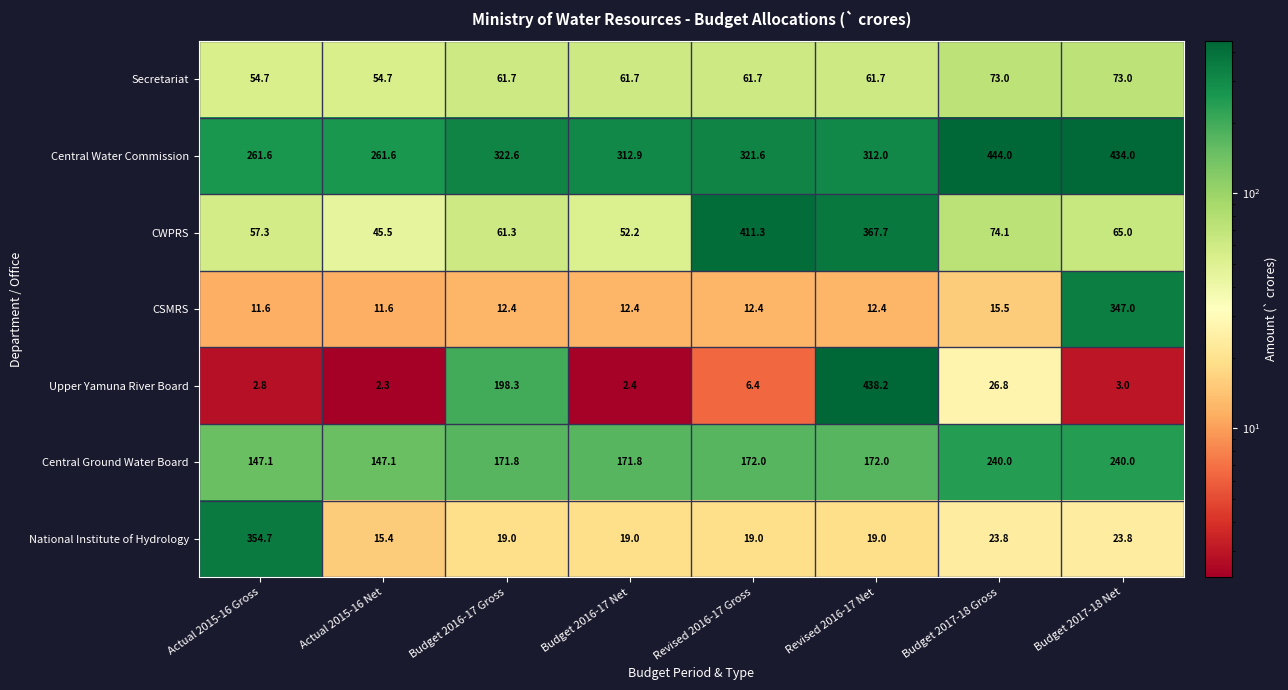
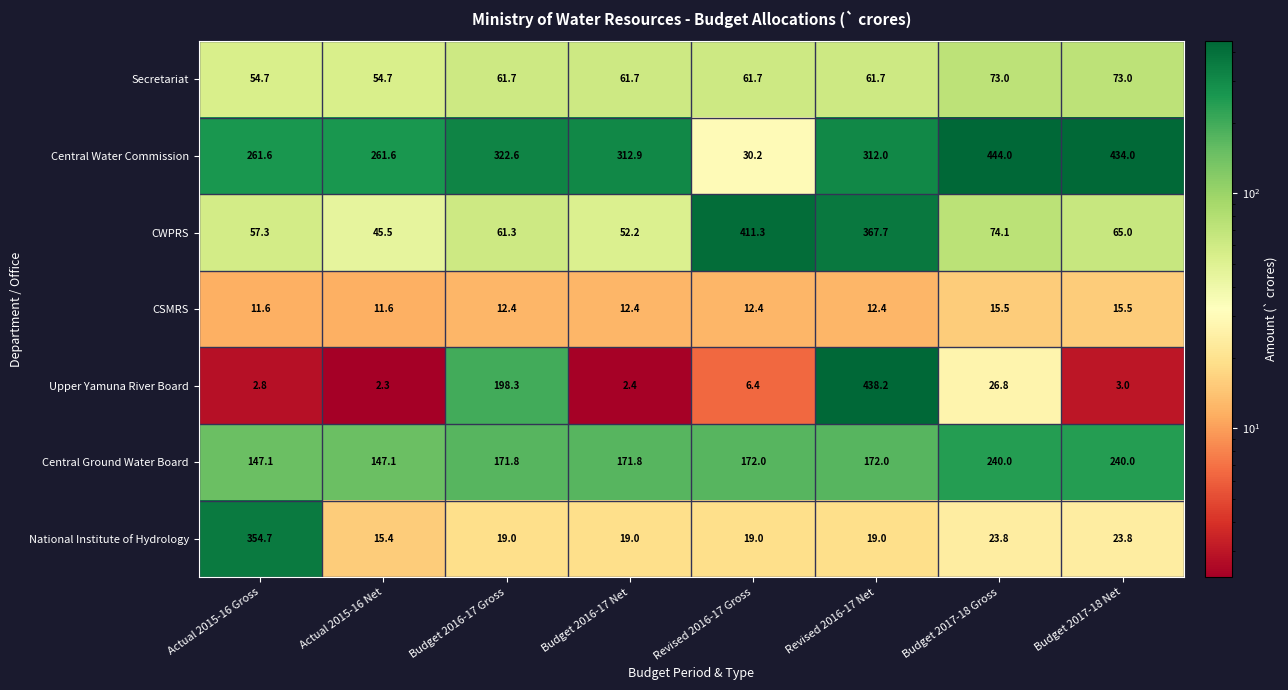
  {
    "Secretariat": {
      "Actual 2015-16 Gross": 54.7,
      "Actual 2015-16 Net": 54.7,
      "Budget 2016-17 Gross": 61.7,
      "Budget 2016-17 Net": 61.7,
      "Revised 2016-17 Gross": 61.7,
      "Revised 2016-17 Net": 61.7,
      "Budget 2017-18 Gross": 73.0,
      "Budget 2017-18 Net": 73.0
    },
    "Central Water Commission": {
      "Actual 2015-16 Gross": 261.6,
      "Actual 2015-16 Net": 261.6,
      "Budget 2016-17 Gross": 322.6,
      "Budget 2016-17 Net": 312.9,
-     "Revised 2016-17 Gross": 321.6,
+     "Revised 2016-17 Gross": 30.2,
      "Revised 2016-17 Net": 312.0,
      "Budget 2017-18 Gross": 444.0,
      "Budget 2017-18 Net": 434.0
    },
    "CWPRS": {
      "Actual 2015-16 Gross": 57.3,
      "Actual 2015-16 Net": 45.5,
      "Budget 2016-17 Gross": 61.3,
      "Budget 2016-17 Net": 52.2,
      "Revised 2016-17 Gross": 411.3,
      "Revised 2016-17 Net": 367.7,
      "Budget 2017-18 Gross": 74.1,
      "Budget 2017-18 Net": 65.0
    },
    "CSMRS": {
      "Actual 2015-16 Gross": 11.6,
      "Actual 2015-16 Net": 11.6,
      "Budget 2016-17 Gross": 12.4,
      "Budget 2016-17 Net": 12.4,
      "Revised 2016-17 Gross": 12.4,
      "Revised 2016-17 Net": 12.4,
      "Budget 2017-18 Gross": 15.5,
-     "Budget 2017-18 Net": 347.0
+     "Budget 2017-18 Net": 15.5
    },
    "Upper Yamuna River Board": {
      "Actual 2015-16 Gross": 2.8,
      "Actual 2015-16 Net": 2.3,
      "Budget 2016-17 Gross": 198.3,
      "Budget 2016-17 Net": 2.4,
      "Revised 2016-17 Gross": 6.4,
      "Revised 2016-17 Net": 438.2,
      "Budget 2017-18 Gross": 26.8,
      "Budget 2017-18 Net": 3.0
    },
    "Central Ground Water Board": {
      "Actual 2015-16 Gross": 147.1,
      "Actual 2015-16 Net": 147.1,
      "Budget 2016-17 Gross": 171.8,
      "Budget 2016-17 Net": 171.8,
      "Revised 2016-17 Gross": 172.0,
      "Revised 2016-17 Net": 172.0,
      "Budget 2017-18 Gross": 240.0,
      "Budget 2017-18 Net": 240.0
    },
    "National Institute of Hydrology": {
      "Actual 2015-16 Gross": 354.7,
      "Actual 2015-16 Net": 15.4,
      "Budget 2016-17 Gross": 19.0,
      "Budget 2016-17 Net": 19.0,
      "Revised 2016-17 Gross": 19.0,
      "Revised 2016-17 Net": 19.0,
      "Budget 2017-18 Gross": 23.8,
      "Budget 2017-18 Net": 23.8
    }
  }
